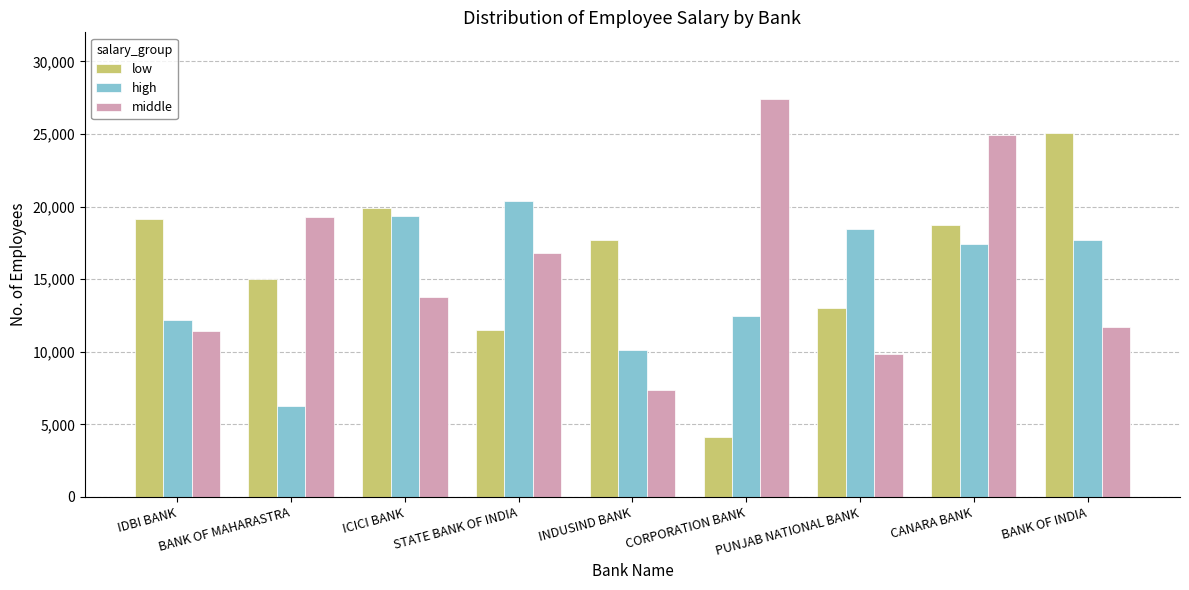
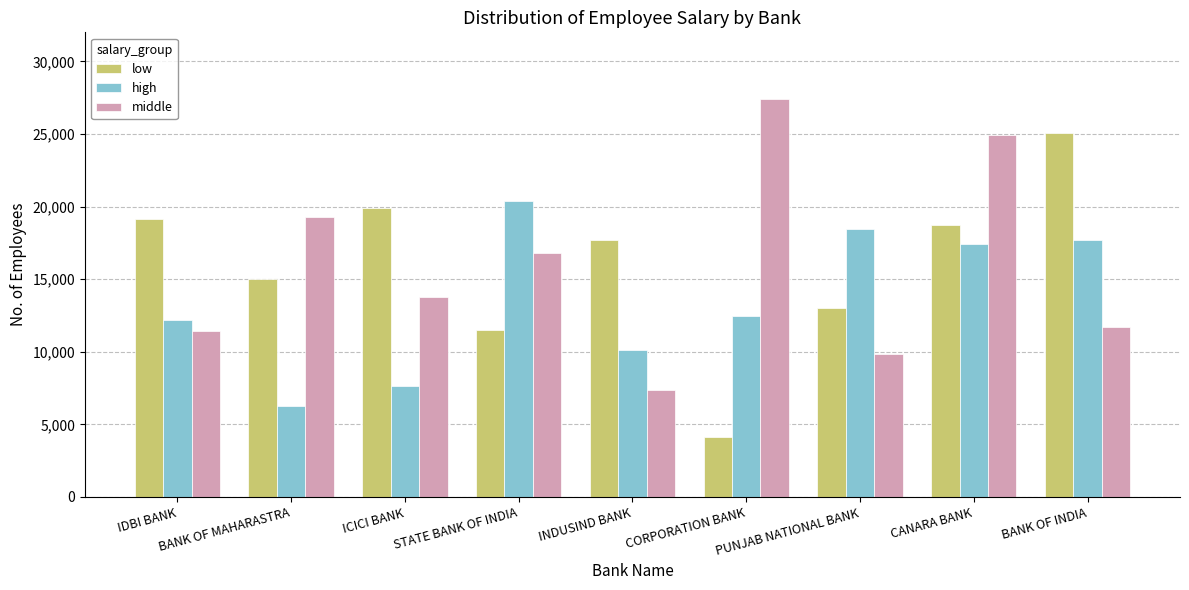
  {
    "low": {
      "IDBI BANK": "19,200",
      "BANK OF MAHARASTRA": "15,000",
      "ICICI BANK": "19,900",
      "STATE BANK OF INDIA": "11,500",
      "INDUSIND BANK": "17,700",
      "CORPORATION BANK": "4,100",
      "PUNJAB NATIONAL BANK": "13,000",
      "CANARA BANK": "18,700",
      "BANK OF INDIA": "25,100"
    },
    "high": {
      "IDBI BANK": "12,200",
      "BANK OF MAHARASTRA": "6,200",
-     "ICICI BANK": "19,400",
+     "ICICI BANK": "7,600",
      "STATE BANK OF INDIA": "20,400",
      "INDUSIND BANK": "10,100",
      "CORPORATION BANK": "12,400",
      "PUNJAB NATIONAL BANK": "18,500",
      "CANARA BANK": "17,400",
      "BANK OF INDIA": "17,700"
    },
    "middle": {
      "IDBI BANK": "11,400",
      "BANK OF MAHARASTRA": "19,300",
      "ICICI BANK": "13,800",
      "STATE BANK OF INDIA": "16,800",
      "INDUSIND BANK": "7,400",
      "CORPORATION BANK": "27,400",
      "PUNJAB NATIONAL BANK": "9,800",
      "CANARA BANK": "25,000",
      "BANK OF INDIA": "11,700"
    }
  }
